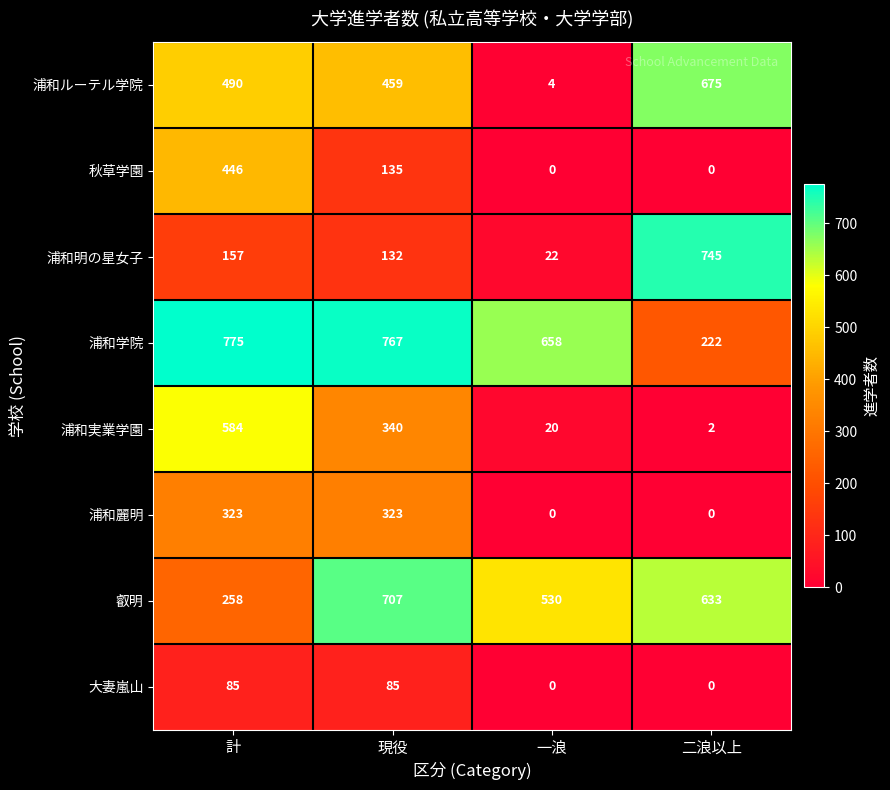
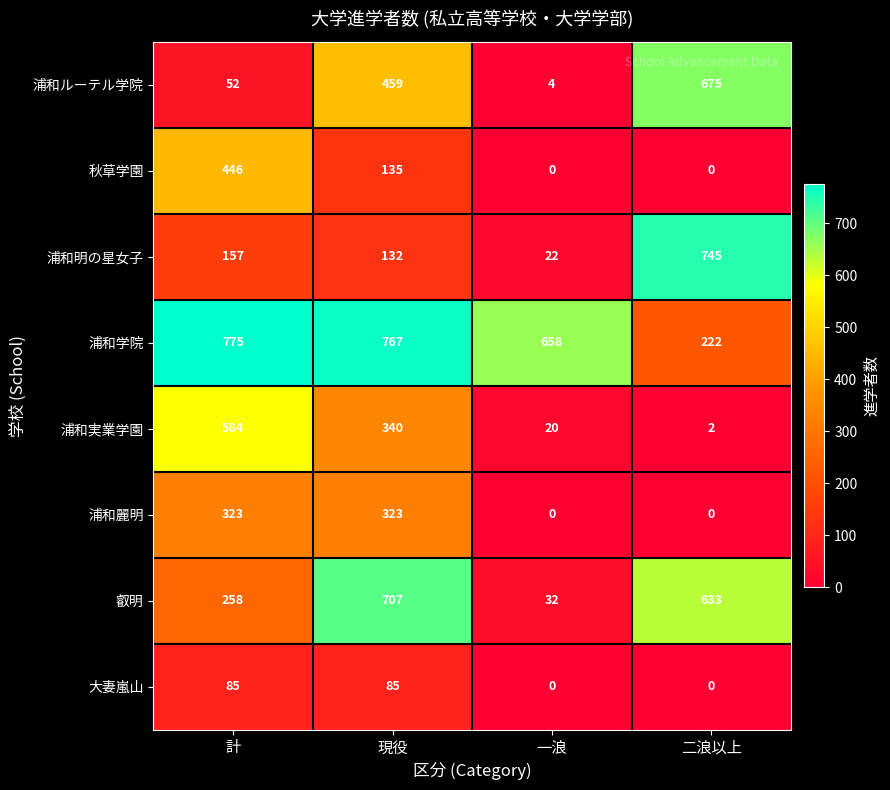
  {
    "浦和ルーテル学院": {
-     "計": 490,
+     "計": 52,
      "現役": 459,
      "一浪": 4
    },
    "秋草学園": {
      "計": 446,
      "現役": 135,
      "一浪": 0,
      "二浪以上": 0
    },
    "浦和明の星女子": {
      "計": 157,
      "現役": 132,
      "一浪": 22,
      "二浪以上": 745
    },
    "浦和学院": {
      "計": 775,
      "現役": 767,
      "一浪": 658,
      "二浪以上": 222
    },
    "浦和実業学園": {
      "計": 584,
      "現役": 340,
      "一浪": 20,
      "二浪以上": 2
    },
    "浦和麗明": {
      "計": 323,
      "現役": 323,
      "一浪": 0,
      "二浪以上": 0
    },
    "叡明": {
      "計": 258,
      "現役": 707,
-     "一浪": 530,
+     "一浪": 32,
      "二浪以上": 633
    },
    "大妻嵐山": {
      "計": 85,
      "現役": 85,
      "一浪": 0,
      "二浪以上": 0
    }
  }
